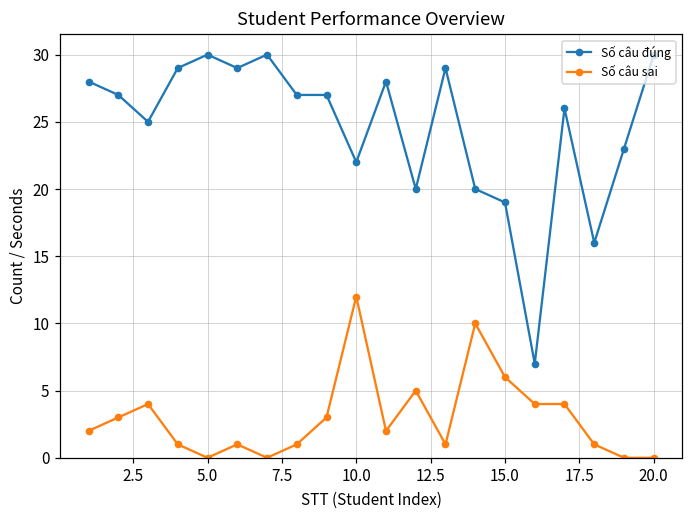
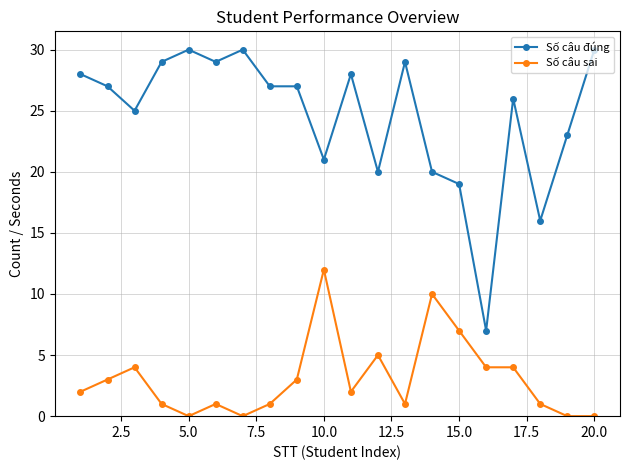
  {
    "Số câu đúng": {
      "5.0": 30,
-     "10.0": 22,
+     "10.0": 21,
      "15.0": 19
    },
    "Số câu sai": {
      "5.0": 0,
      "10.0": 12,
-     "15.0": 6,
+     "15.0": 7,
      "20.0": 0
    }
  }
